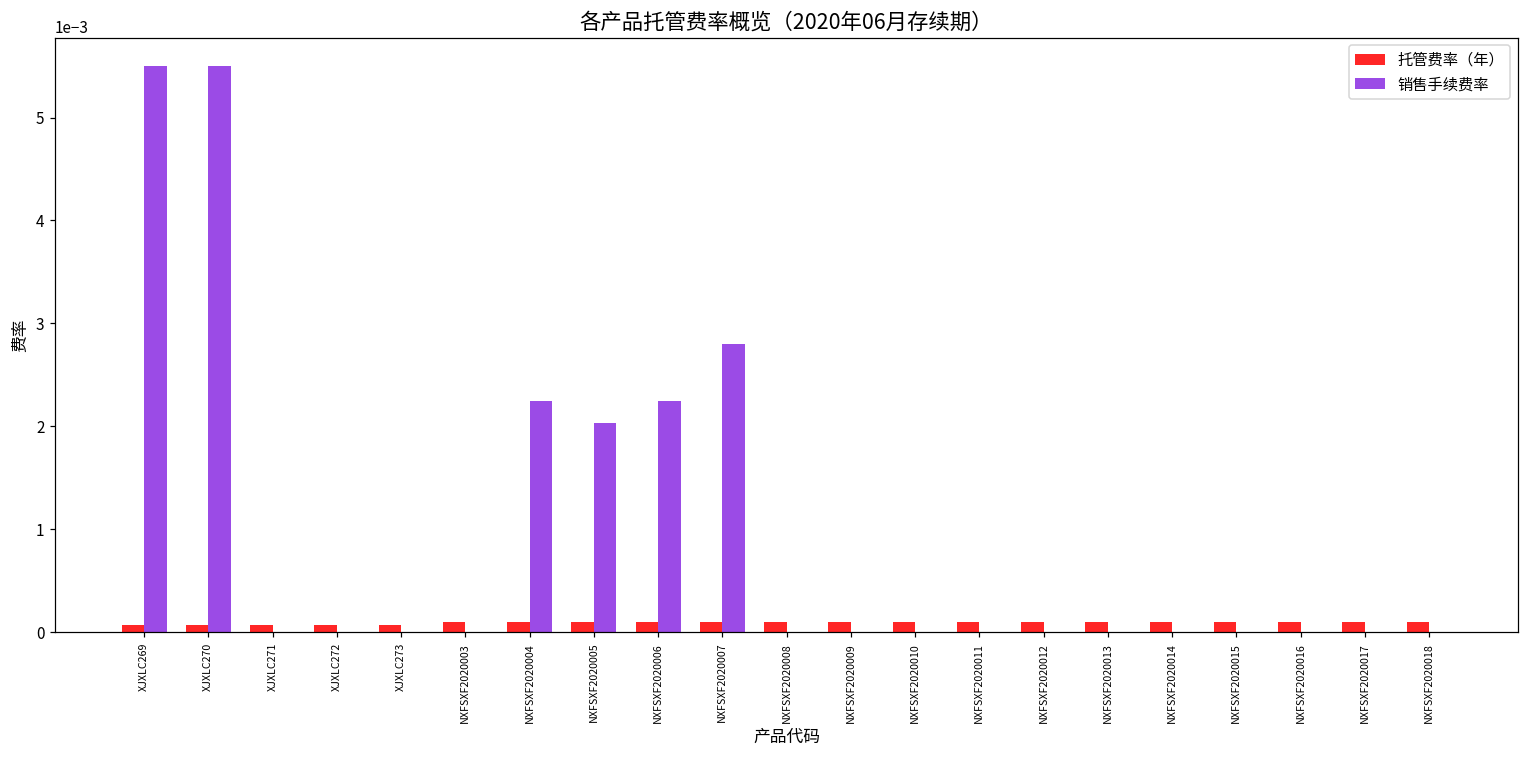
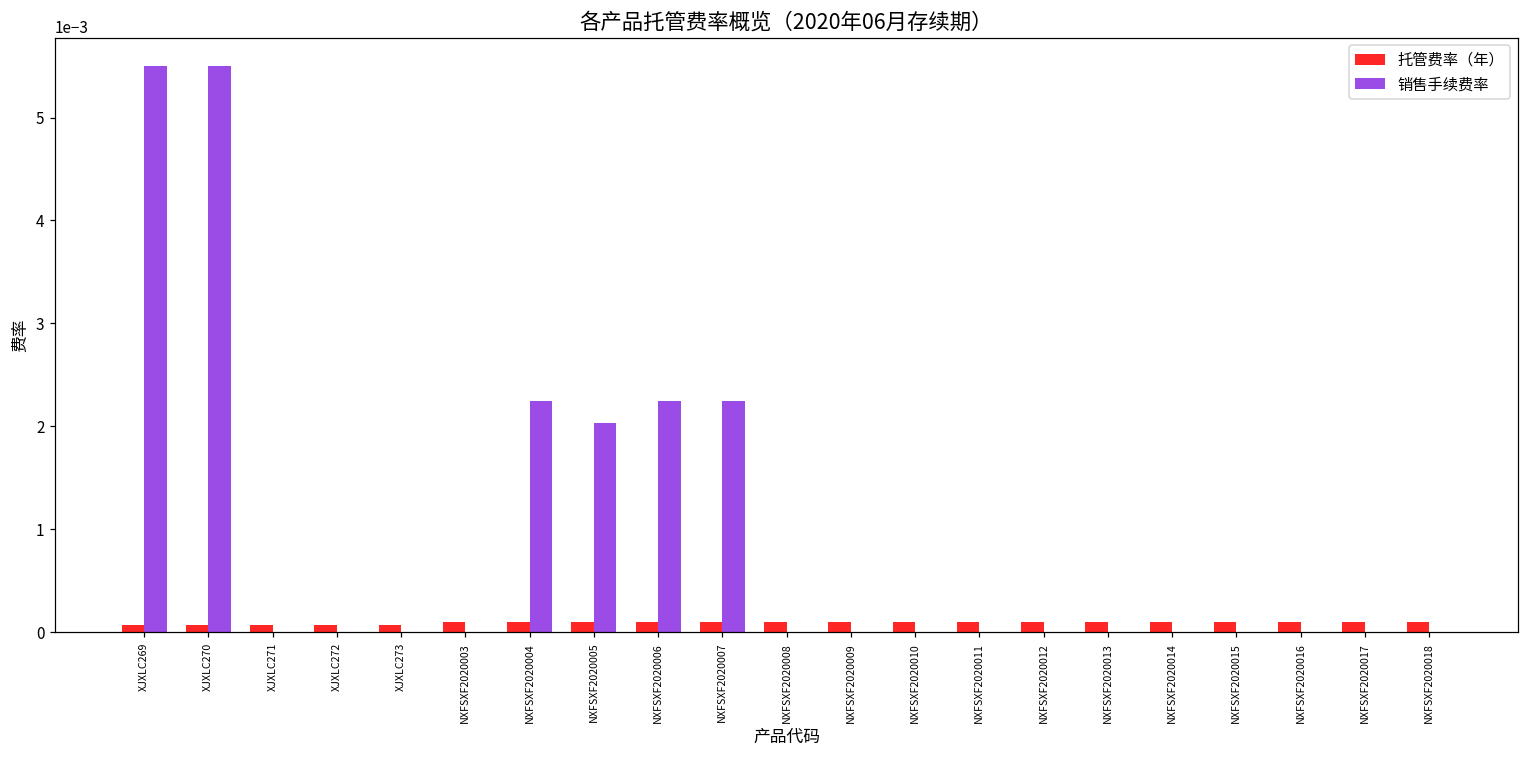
  {
    "托管费率（年）": {
      "XJXLC269": 0.0001,
      "XJXLC270": 0.0001,
      "XJXLC271": 0.0001,
      "XJXLC272": 0.0001,
      "XJXLC273": 0.0001,
      "NXFSXF2020003": 0.0001,
      "NXFSXF2020004": 0.0001,
      "NXFSXF2020005": 0.0001,
      "NXFSXF2020006": 0.0001,
      "NXFSXF2020007": 0.0001,
      "NXFSXF2020008": 0.0001,
      "NXFSXF2020009": 0.0001,
      "NXFSXF2020010": 0.0001,
      "NXFSXF2020011": 0.0001,
      "NXFSXF2020012": 0.0001,
      "NXFSXF2020013": 0.0001,
      "NXFSXF2020014": 0.0001,
      "NXFSXF2020015": 0.0001,
      "NXFSXF2020016": 0.0001,
      "NXFSXF2020017": 0.0001,
      "NXFSXF2020018": 0.0001
    },
    "销售手续费率": {
      "XJXLC269": 0.0055,
      "XJXLC270": 0.0055,
      "XJXLC271": 0.0000,
      "XJXLC272": 0.0000,
      "XJXLC273": 0.0000,
      "NXFSXF2020003": 0.0000,
      "NXFSXF2020004": 0.0023,
      "NXFSXF2020005": 0.0020,
      "NXFSXF2020006": 0.0023,
-     "NXFSXF2020007": 0.0028,
+     "NXFSXF2020007": 0.0023,
      "NXFSXF2020008": 0.0000,
      "NXFSXF2020009": 0.0000,
      "NXFSXF2020010": 0.0000,
      "NXFSXF2020011": 0.0000,
      "NXFSXF2020012": 0.0000,
      "NXFSXF2020013": 0.0000,
      "NXFSXF2020014": 0.0000,
      "NXFSXF2020015": 0.0000,
      "NXFSXF2020016": 0.0000,
      "NXFSXF2020017": 0.0000,
      "NXFSXF2020018": 0.0000
    }
  }
